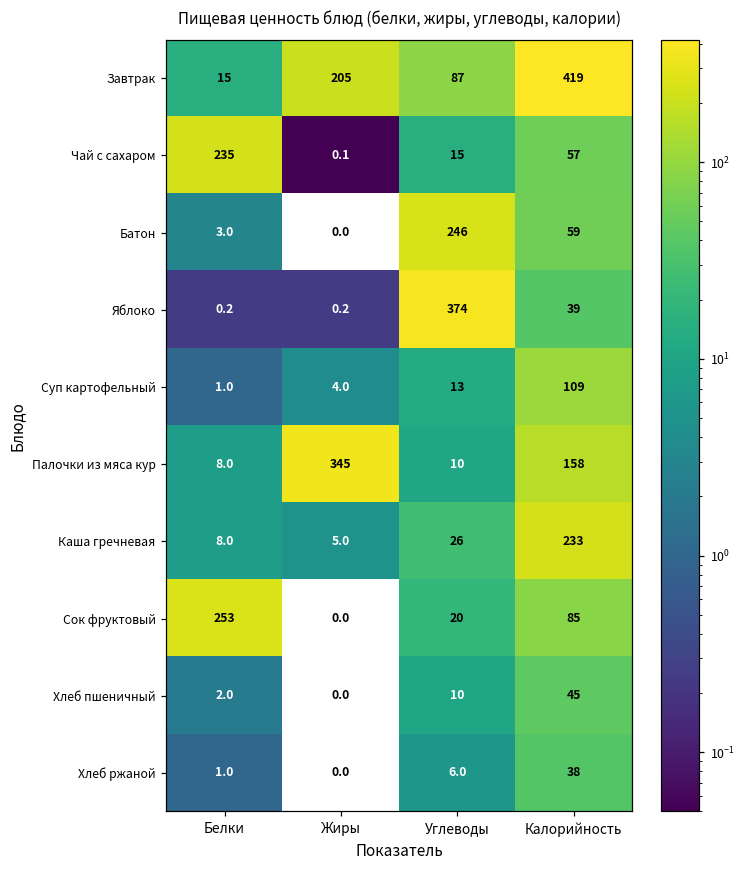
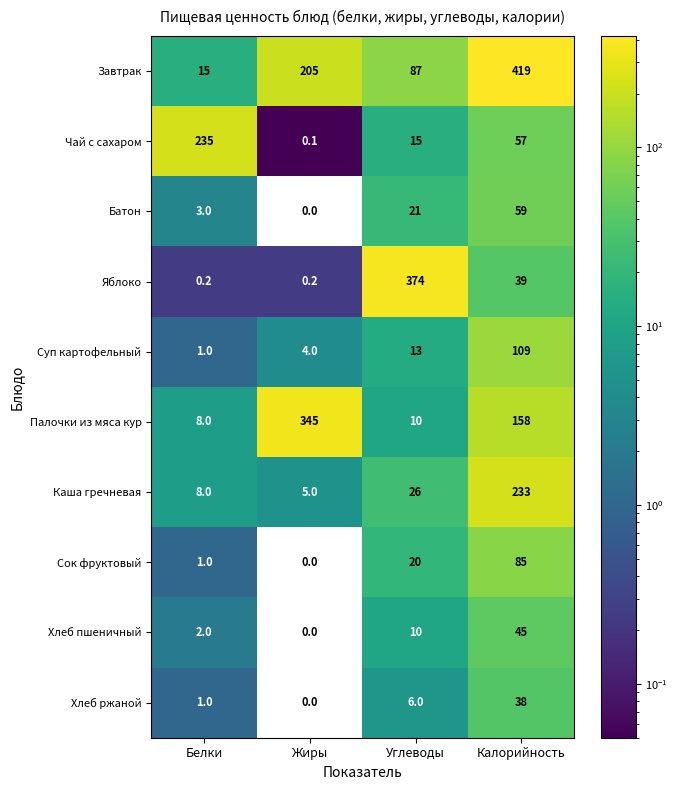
  {
    "Завтрак": {
      "Белки": 15,
      "Жиры": 205,
      "Углеводы": 87,
      "Калорийность": 419
    },
    "Чай с сахаром": {
      "Белки": 235,
      "Жиры": 0.1,
      "Углеводы": 15,
      "Калорийность": 57
    },
    "Батон": {
      "Белки": 3.0,
      "Жиры": 0.0,
-     "Углеводы": 246,
+     "Углеводы": 21,
      "Калорийность": 59
    },
    "Яблоко": {
      "Белки": 0.2,
      "Жиры": 0.2,
      "Углеводы": 374,
      "Калорийность": 39
    },
    "Суп картофельный": {
      "Белки": 1.0,
      "Жиры": 4.0,
      "Углеводы": 13,
      "Калорийность": 109
    },
    "Палочки из мяса кур": {
      "Белки": 8.0,
      "Жиры": 345,
      "Углеводы": 10,
      "Калорийность": 158
    },
    "Каша гречневая": {
      "Белки": 8.0,
      "Жиры": 5.0,
      "Углеводы": 26,
      "Калорийность": 233
    },
    "Сок фруктовый": {
-     "Белки": 253,
+     "Белки": 1.0,
      "Жиры": 0.0,
      "Углеводы": 20,
      "Калорийность": 85
    },
    "Хлеб пшеничный": {
      "Белки": 2.0,
      "Жиры": 0.0,
      "Углеводы": 10,
      "Калорийность": 45
    },
    "Хлеб ржаной": {
      "Белки": 1.0,
      "Жиры": 0.0,
      "Углеводы": 6.0,
      "Калорийность": 38
    }
  }
